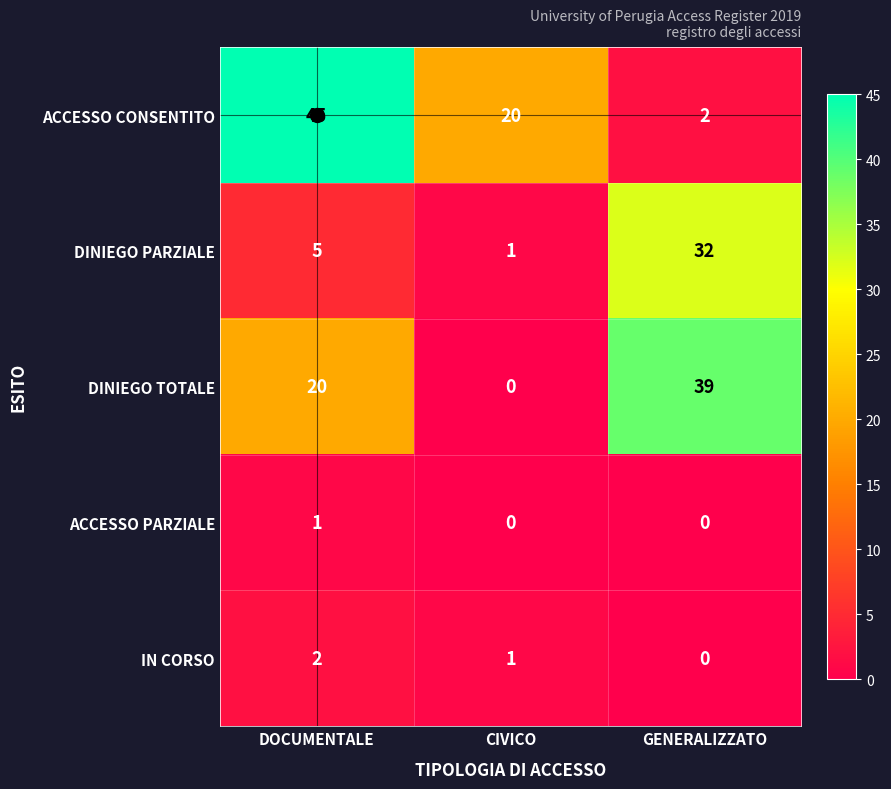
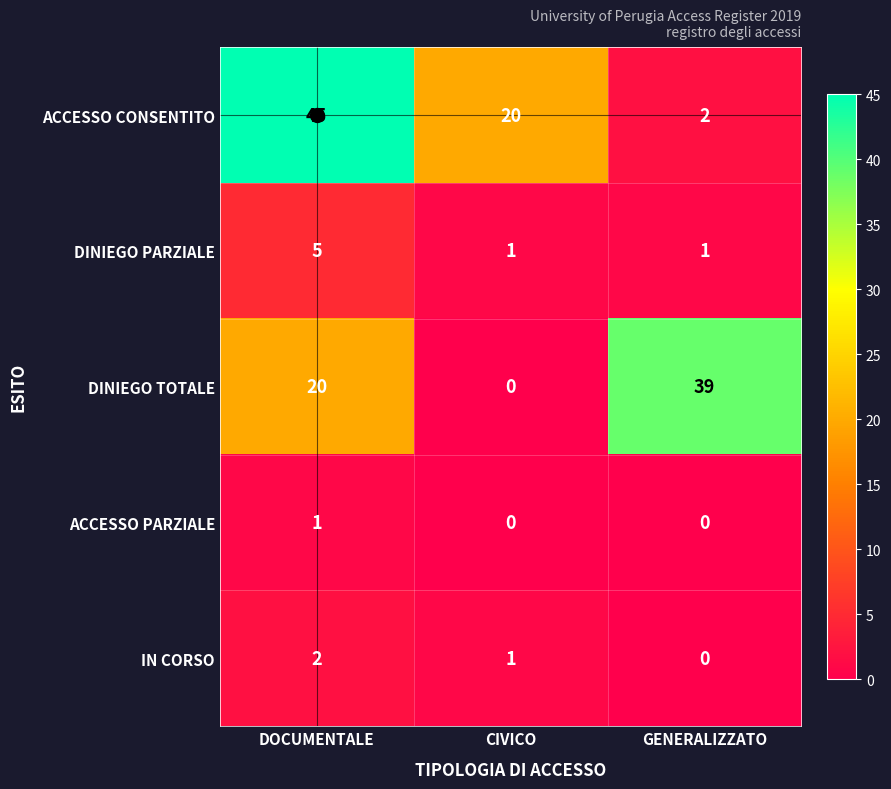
  {
    "ACCESSO CONSENTITO": {
      "CIVICO": 20,
      "GENERALIZZATO": 2
    },
    "DINIEGO PARZIALE": {
      "DOCUMENTALE": 5,
      "CIVICO": 1,
-     "GENERALIZZATO": 32
+     "GENERALIZZATO": 1
    },
    "DINIEGO TOTALE": {
      "DOCUMENTALE": 20,
      "CIVICO": 0,
      "GENERALIZZATO": 39
    },
    "ACCESSO PARZIALE": {
      "DOCUMENTALE": 1,
      "CIVICO": 0,
      "GENERALIZZATO": 0
    },
    "IN CORSO": {
      "DOCUMENTALE": 2,
      "CIVICO": 1,
      "GENERALIZZATO": 0
    }
  }
